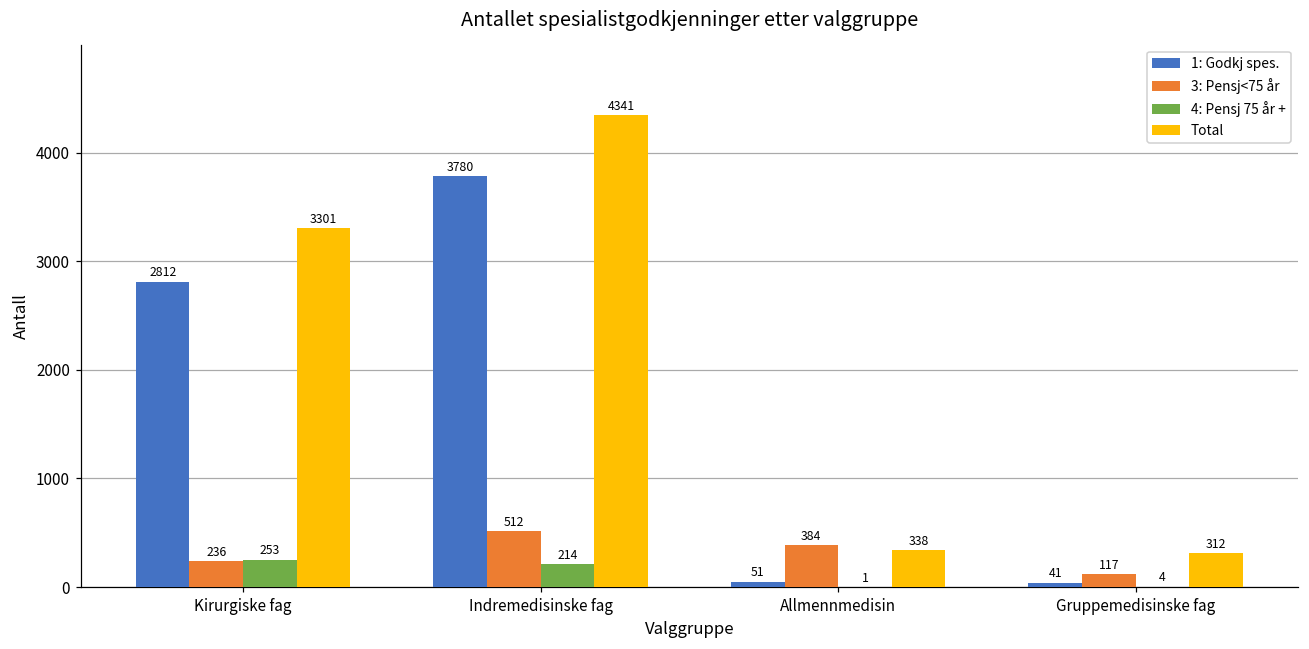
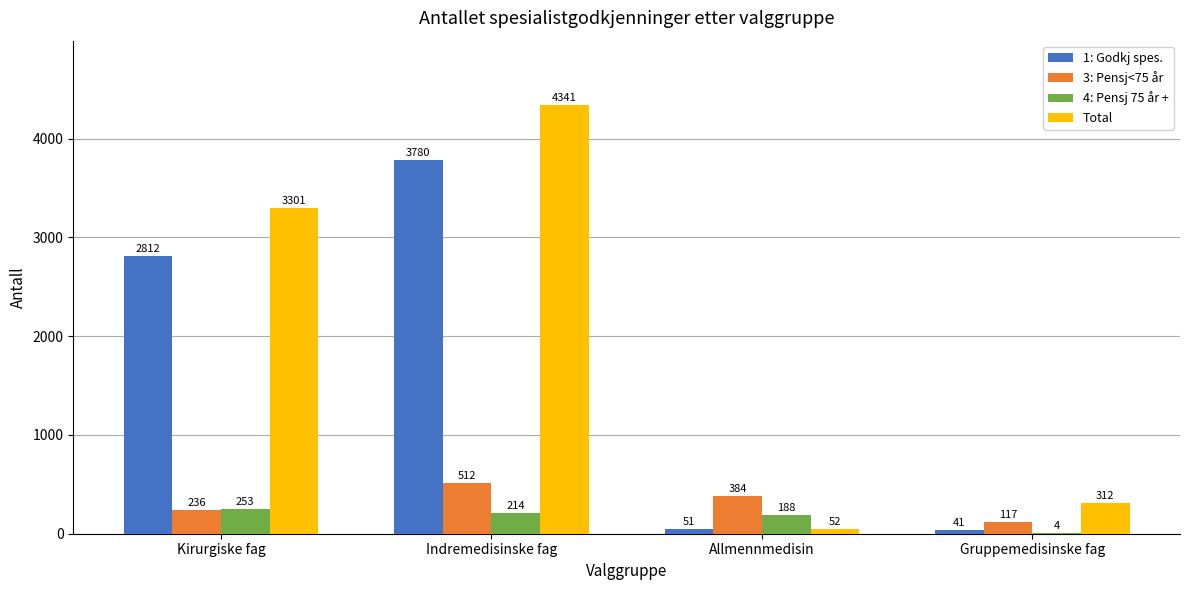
  {
    "1: Godkj spes.": {
      "Kirurgiske fag": 2812,
      "Indremedisinske fag": 3780,
      "Allmennmedisin": 51,
      "Gruppemedisinske fag": 41
    },
    "3: Pensj<75 år": {
      "Kirurgiske fag": 236,
      "Indremedisinske fag": 512,
      "Allmennmedisin": 384,
      "Gruppemedisinske fag": 117
    },
    "4: Pensj 75 år +": {
      "Kirurgiske fag": 253,
      "Indremedisinske fag": 214,
-     "Allmennmedisin": 1,
+     "Allmennmedisin": 188,
      "Gruppemedisinske fag": 4
    },
    "Total": {
      "Kirurgiske fag": 3301,
      "Indremedisinske fag": 4341,
-     "Allmennmedisin": 338,
+     "Allmennmedisin": 52,
      "Gruppemedisinske fag": 312
    }
  }
